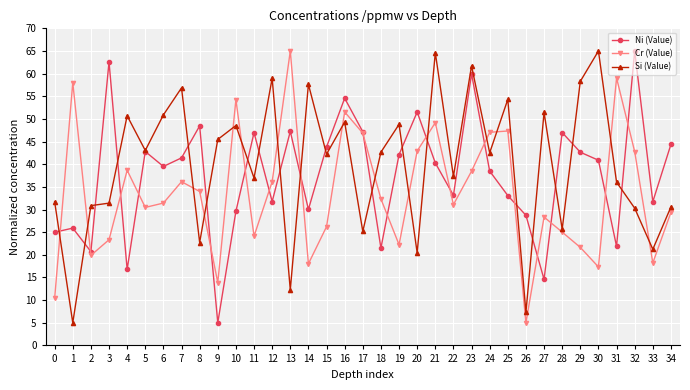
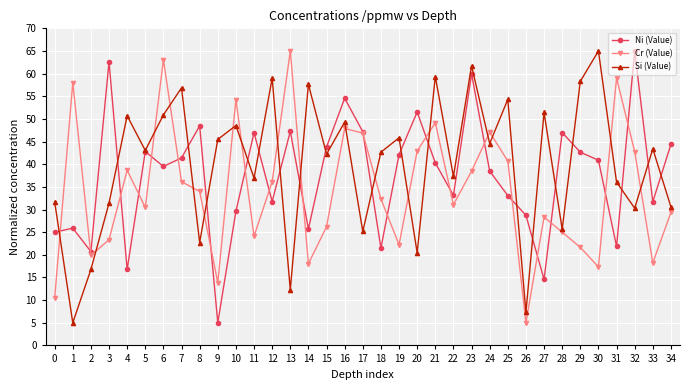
  {
    "Ni (Value)": {
      "0": 25,
      "1": 26,
      "2": 21,
      "3": 63,
      "4": 17,
      "6": 40,
      "7": 41,
      "8": 48,
      "9": 5,
      "10": 30,
      "11": 47,
      "12": 32,
      "13": 47,
-     "14": 30,
+     "14": 26,
      "15": 44,
      "16": 55,
      "18": 21,
      "19": 42,
      "20": 52,
      "21": 40,
      "22": 33,
      "23": 60,
      "24": 38,
      "25": 33,
      "26": 29,
      "27": 15,
      "28": 47,
      "29": 43,
      "30": 41,
      "31": 22,
      "33": 32,
      "34": 44
    },
    "Cr (Value)": {
      "0": 10,
      "1": 58,
      "2": 20,
      "3": 23,
      "4": 39,
      "5": 30,
-     "6": 31,
+     "6": 63,
      "7": 36,
      "8": 34,
      "9": 14,
      "10": 54,
      "11": 24,
      "12": 36,
      "13": 65,
      "14": 18,
      "15": 26,
-     "16": 52,
+     "16": 48,
      "18": 32,
      "19": 22,
      "20": 43,
      "21": 49,
      "22": 31,
      "23": 38,
      "24": 47,
-     "25": 47,
+     "25": 41,
      "26": 5,
      "27": 28,
      "28": 25,
      "29": 22,
      "30": 17,
      "31": 59,
      "32": 43,
      "33": 18,
      "34": 29
    },
    "Si (Value)": {
      "0": 32,
      "1": 5,
-     "2": 31,
+     "2": 17,
      "3": 31,
      "4": 51,
      "6": 51,
      "7": 57,
      "8": 23,
      "9": 45,
      "10": 49,
      "11": 37,
      "12": 59,
      "13": 12,
      "14": 58,
      "15": 42,
      "16": 49,
      "17": 25,
      "18": 43,
-     "19": 49,
+     "19": 46,
      "20": 20,
-     "21": 65,
+     "21": 59,
      "22": 37,
      "23": 62,
-     "24": 43,
+     "24": 45,
      "25": 54,
      "26": 7,
      "27": 51,
      "28": 26,
      "29": 58,
      "30": 65,
      "31": 36,
      "32": 30,
-     "33": 21,
+     "33": 43,
      "34": 31
    }
  }
